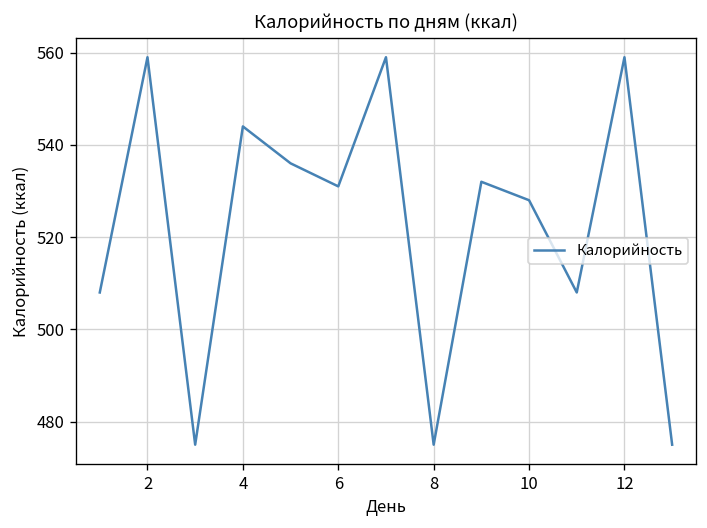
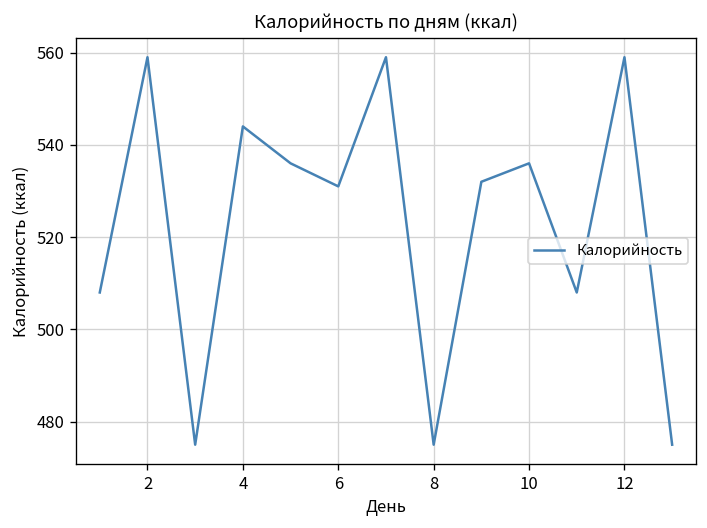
  {
    "2": 559,
    "4": 544,
    "6": 531,
    "8": 475,
-   "10": 528,
+   "10": 536,
    "12": 559
  }
